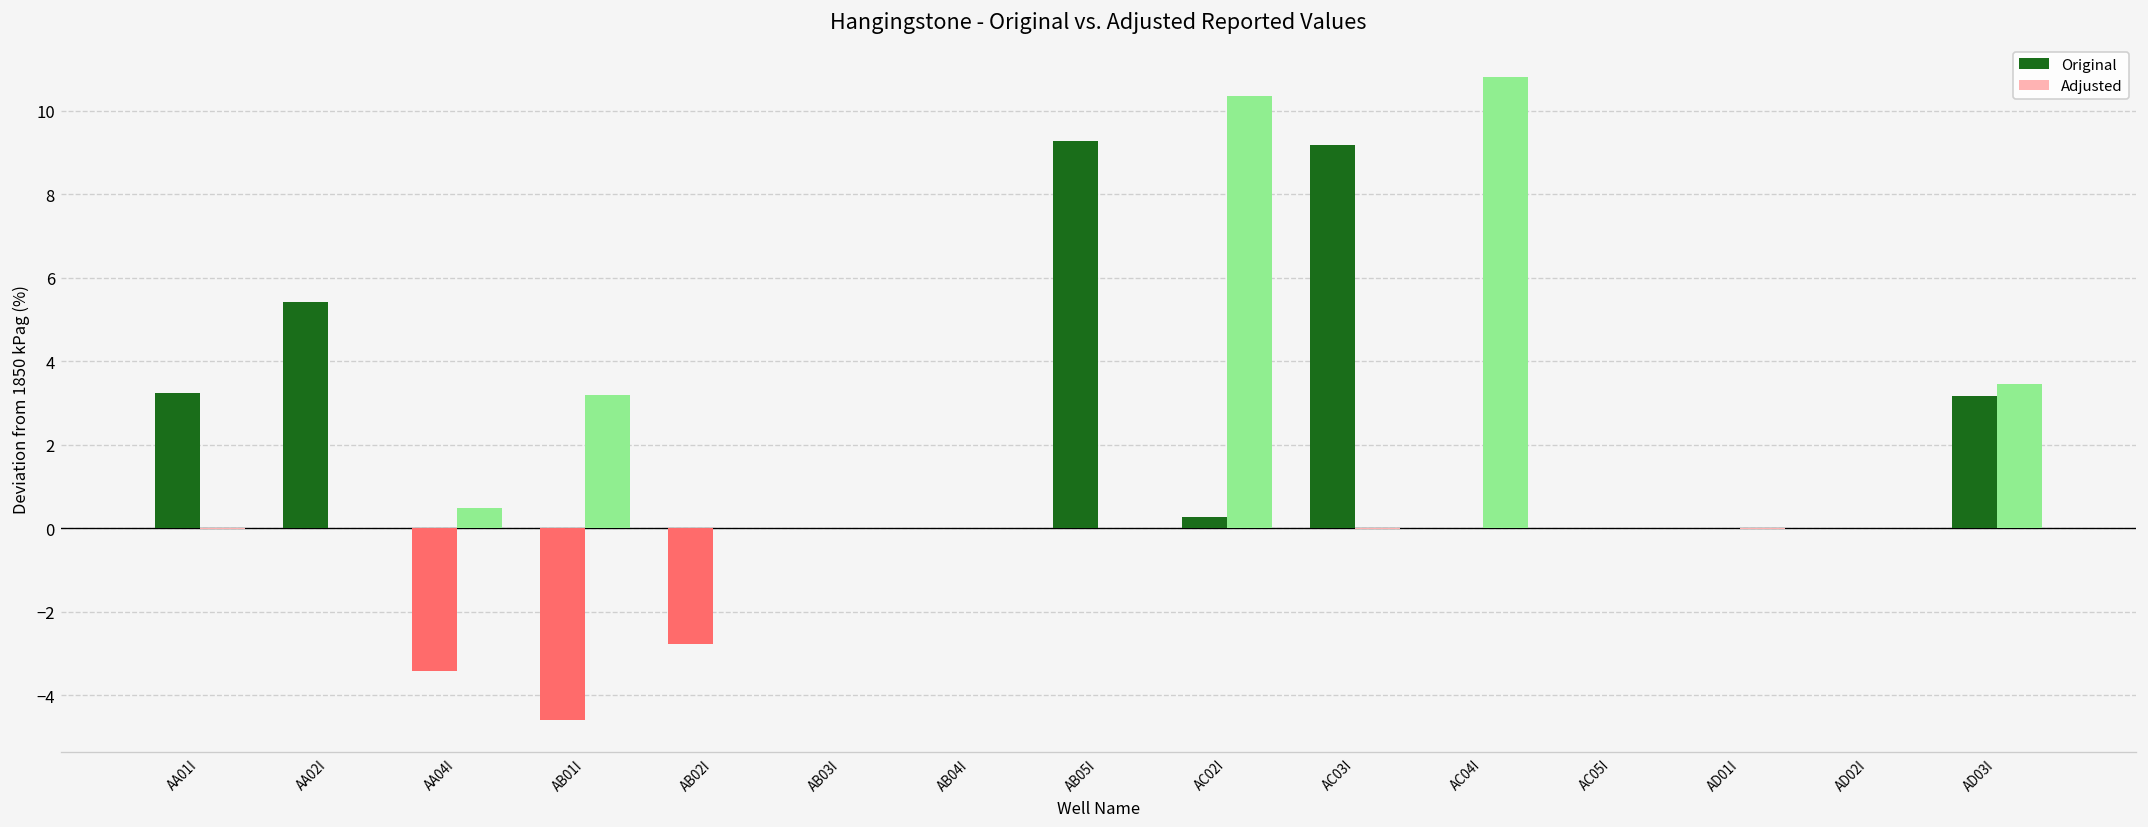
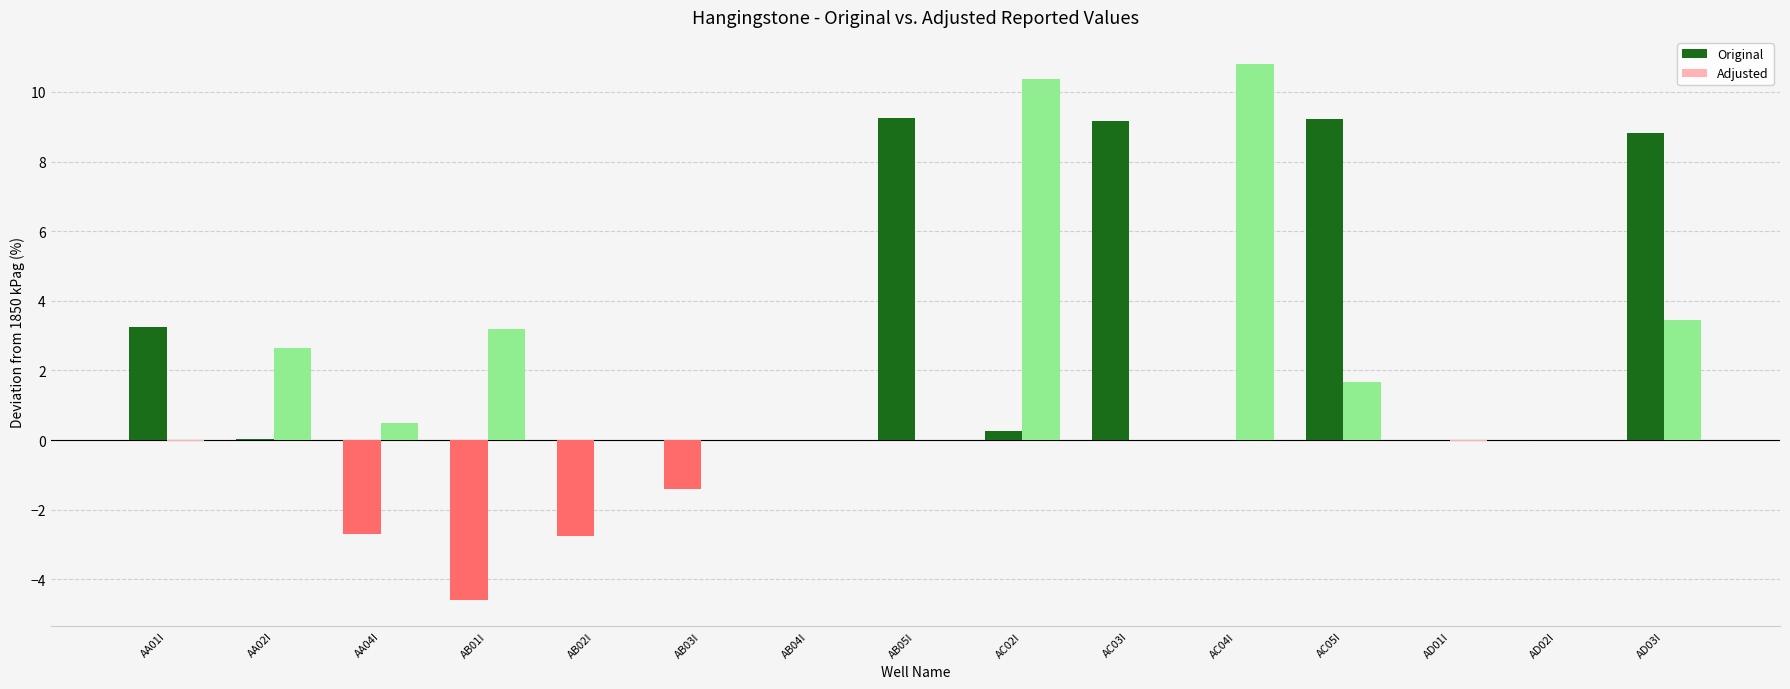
  {
    "Original": {
      "AA01I": 3.2,
-     "AA02I": 5.4,
-     "AA04I": -3.4,
+     "AA02I": 0.0,
+     "AA04I": -2.7,
      "AB01I": -4.6,
      "AB02I": -2.8,
-     "AB03I": 0.0,
+     "AB03I": -1.4,
      "AB05I": 9.3,
      "AC02I": 0.3,
      "AC03I": 9.2,
-     "AC05I": 0.0,
-     "AD03I": 3.2
+     "AC05I": 9.2,
+     "AD03I": 8.8
    },
    "Adjusted": {
-     "AA02I": 0.0,
+     "AA02I": 2.7,
      "AA04I": 0.5,
      "AB01I": 3.2,
      "AC02I": 10.4,
      "AC04I": 10.8,
-     "AC05I": 0.0,
+     "AC05I": 1.7,
      "AD03I": 3.4
    }
  }
